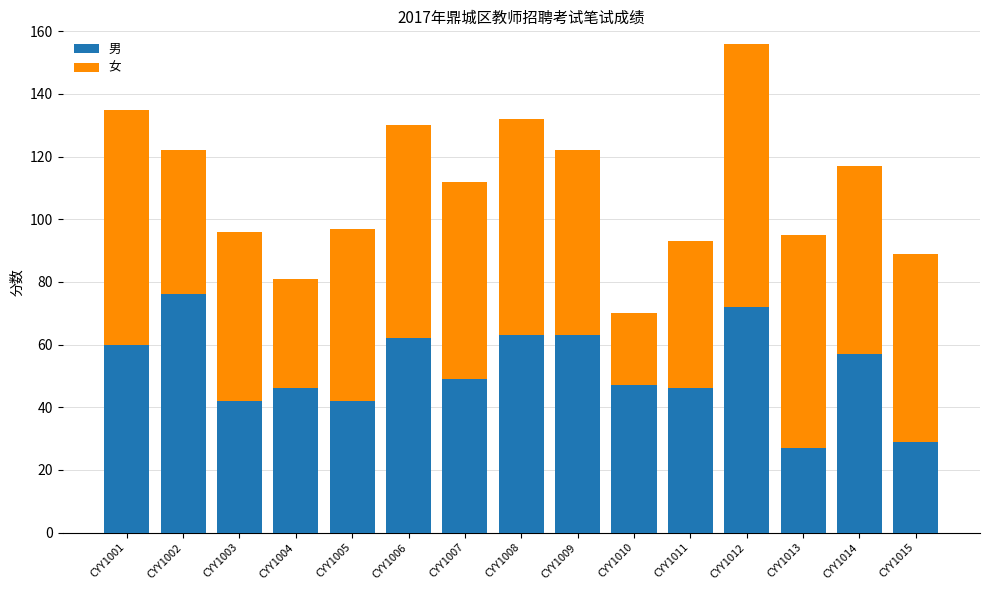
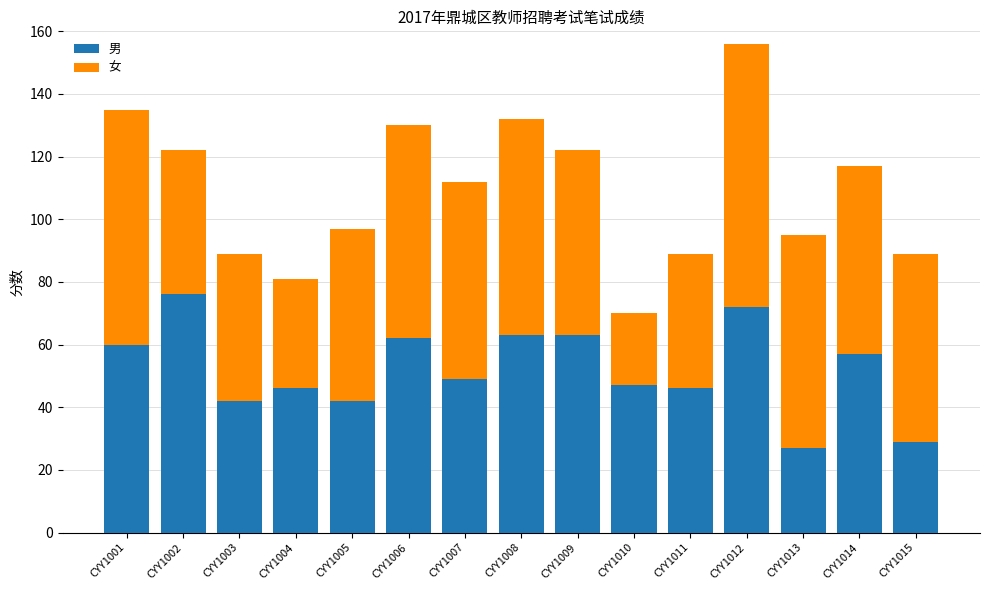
  {
    "男": {
      "CYY1001": 60,
      "CYY1002": 76,
      "CYY1003": 42,
      "CYY1004": 46,
      "CYY1005": 42,
      "CYY1006": 62,
      "CYY1007": 49,
      "CYY1008": 63,
      "CYY1009": 63,
      "CYY1010": 47,
      "CYY1011": 46,
      "CYY1012": 72,
      "CYY1013": 27,
      "CYY1014": 57,
      "CYY1015": 29
    },
    "女": {
      "CYY1001": 75,
      "CYY1002": 46,
-     "CYY1003": 54,
+     "CYY1003": 47,
      "CYY1004": 35,
      "CYY1005": 55,
      "CYY1006": 68,
      "CYY1007": 63,
      "CYY1008": 69,
      "CYY1009": 59,
      "CYY1010": 23,
-     "CYY1011": 47,
+     "CYY1011": 43,
      "CYY1012": 84,
      "CYY1013": 68,
      "CYY1014": 60,
      "CYY1015": 60
    }
  }
